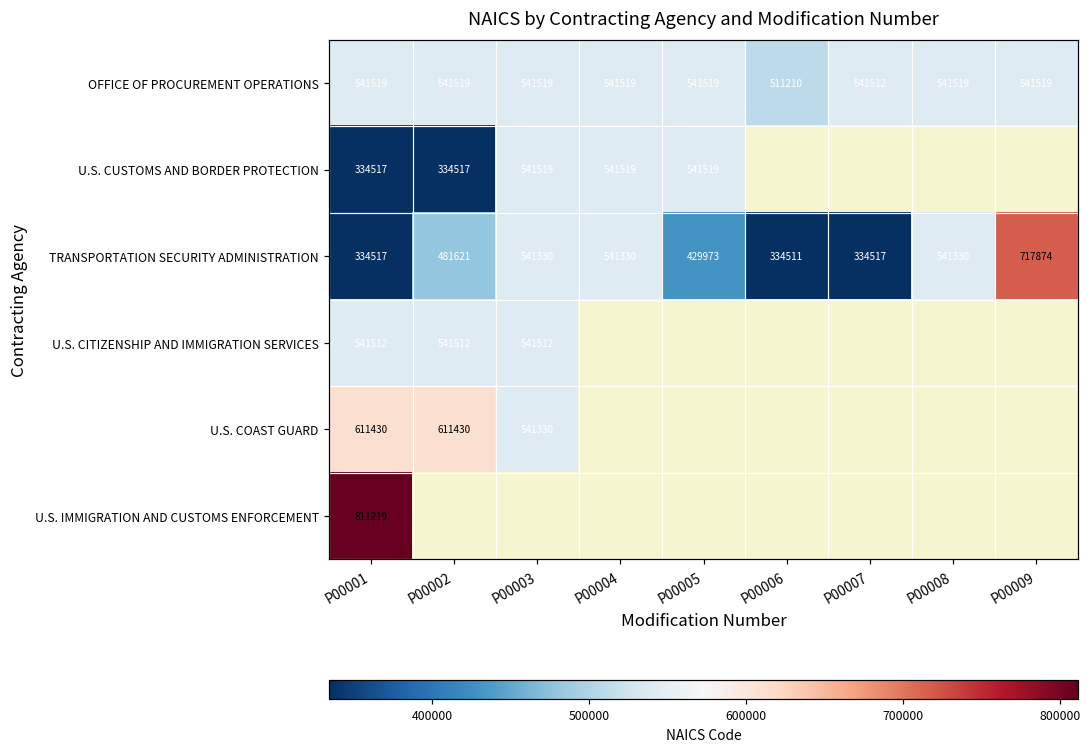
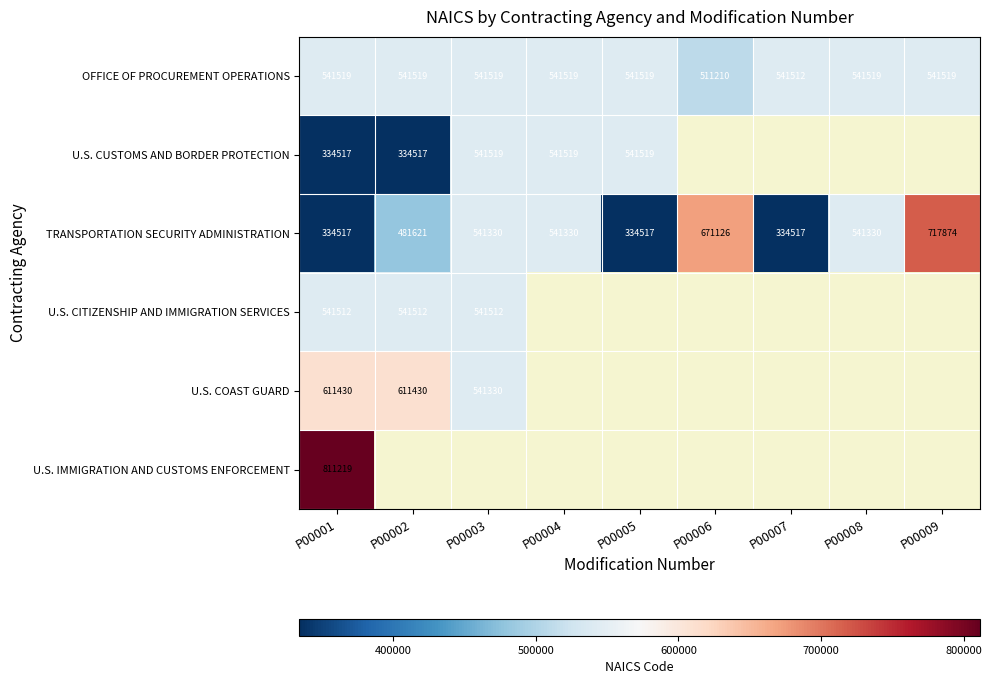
  {
    "OFFICE OF PROCUREMENT OPERATIONS": {
      "P00006": 511210
    },
    "U.S. CUSTOMS AND BORDER PROTECTION": {
      "P00001": 334517,
      "P00002": 334517
    },
    "TRANSPORTATION SECURITY ADMINISTRATION": {
      "P00001": 334517,
      "P00002": 481621,
-     "P00005": 429973,
-     "P00006": 334511,
+     "P00005": 334517,
+     "P00006": 671126,
      "P00007": 334517,
      "P00009": 717874
    },
    "U.S. COAST GUARD": {
      "P00001": 611430,
      "P00002": 611430
    },
    "U.S. IMMIGRATION AND CUSTOMS ENFORCEMENT": {
      "P00001": 811219
    }
  }
